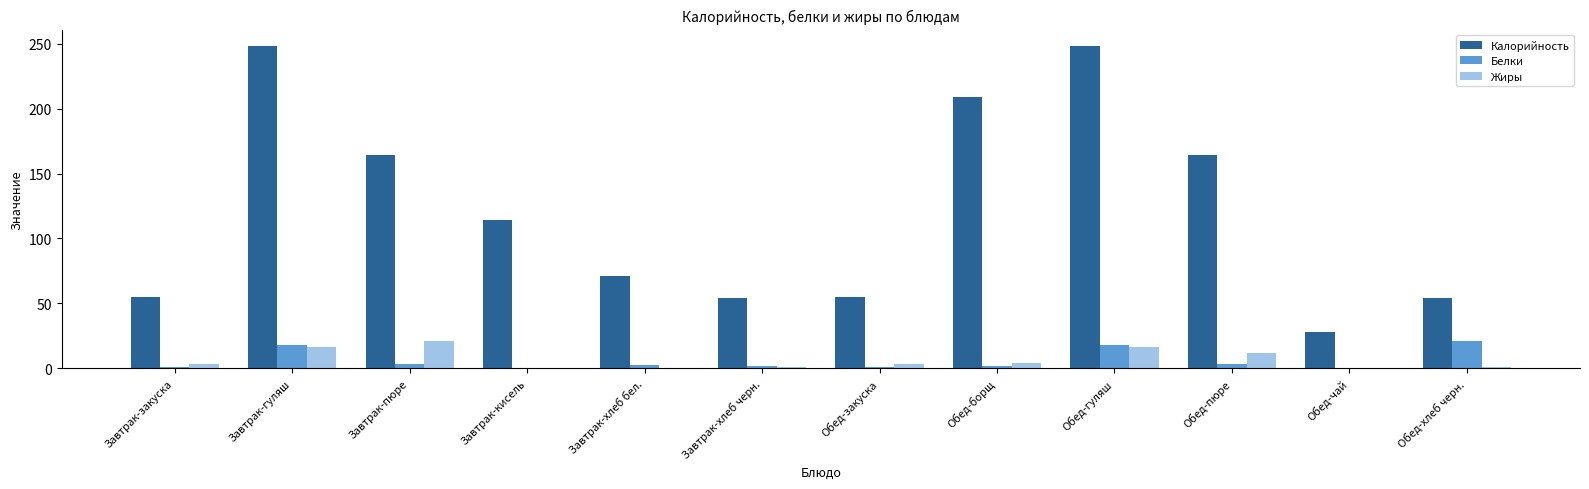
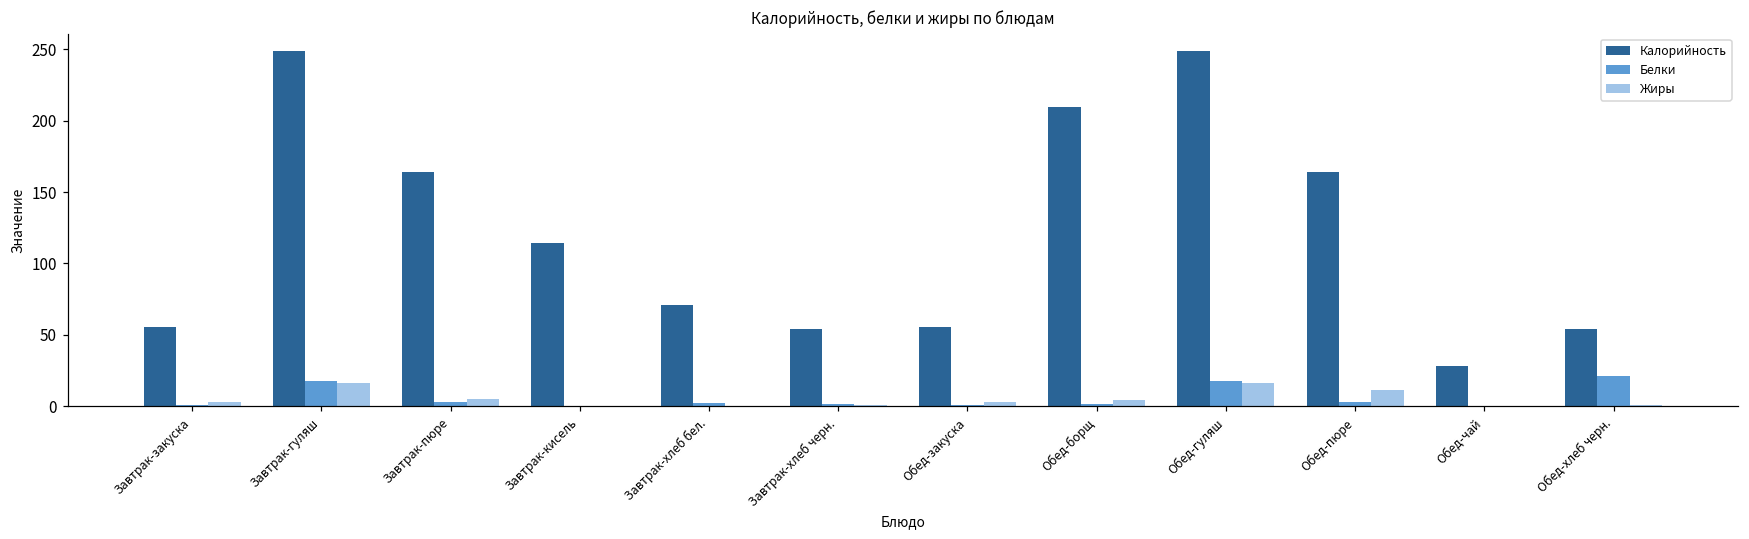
  {
    "Калорийность": {
      "Завтрак-закуска": 55,
      "Завтрак-гуляш": 249,
      "Завтрак-пюре": 164,
      "Завтрак-кисель": 115,
      "Завтрак-хлеб бел.": 71,
      "Завтрак-хлеб черн.": 54,
      "Обед-закуска": 55,
      "Обед-борщ": 209,
      "Обед-гуляш": 249,
      "Обед-пюре": 164,
      "Обед-чай": 28,
      "Обед-хлеб черн.": 54
    },
    "Белки": {
      "Завтрак-гуляш": 18,
      "Завтрак-пюре": 3,
      "Завтрак-кисель": 0,
      "Завтрак-хлеб бел.": 2,
      "Обед-гуляш": 18,
      "Обед-пюре": 3,
      "Обед-чай": 0,
      "Обед-хлеб черн.": 21
    },
    "Жиры": {
      "Завтрак-закуска": 3,
      "Завтрак-гуляш": 17,
-     "Завтрак-пюре": 21,
+     "Завтрак-пюре": 5,
      "Обед-закуска": 3,
      "Обед-борщ": 4,
      "Обед-гуляш": 17,
      "Обед-пюре": 12,
      "Обед-чай": 0
    }
  }
